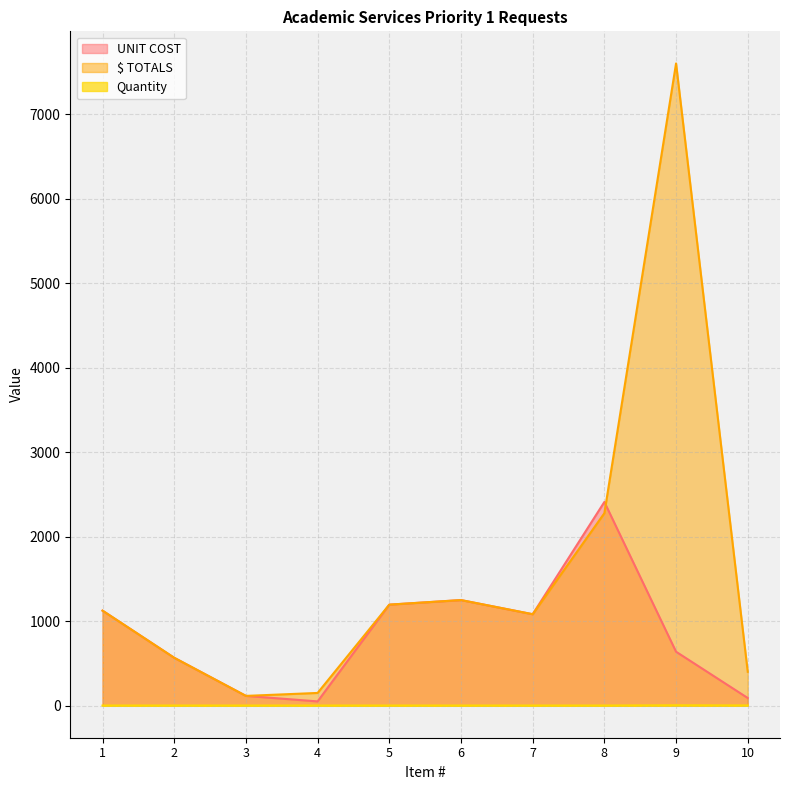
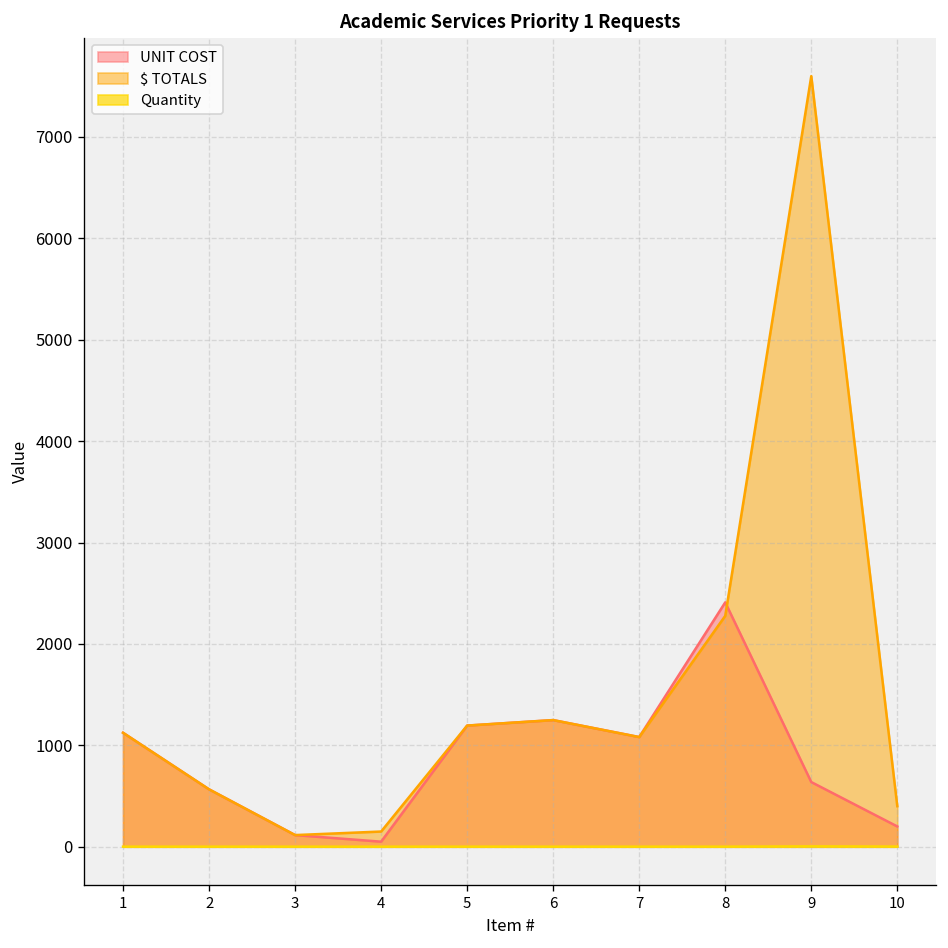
  {
    "UNIT COST": {
      "4": 0,
      "8": 2400,
      "9": 600,
-     "10": 100
+     "10": 200
    }
  }
